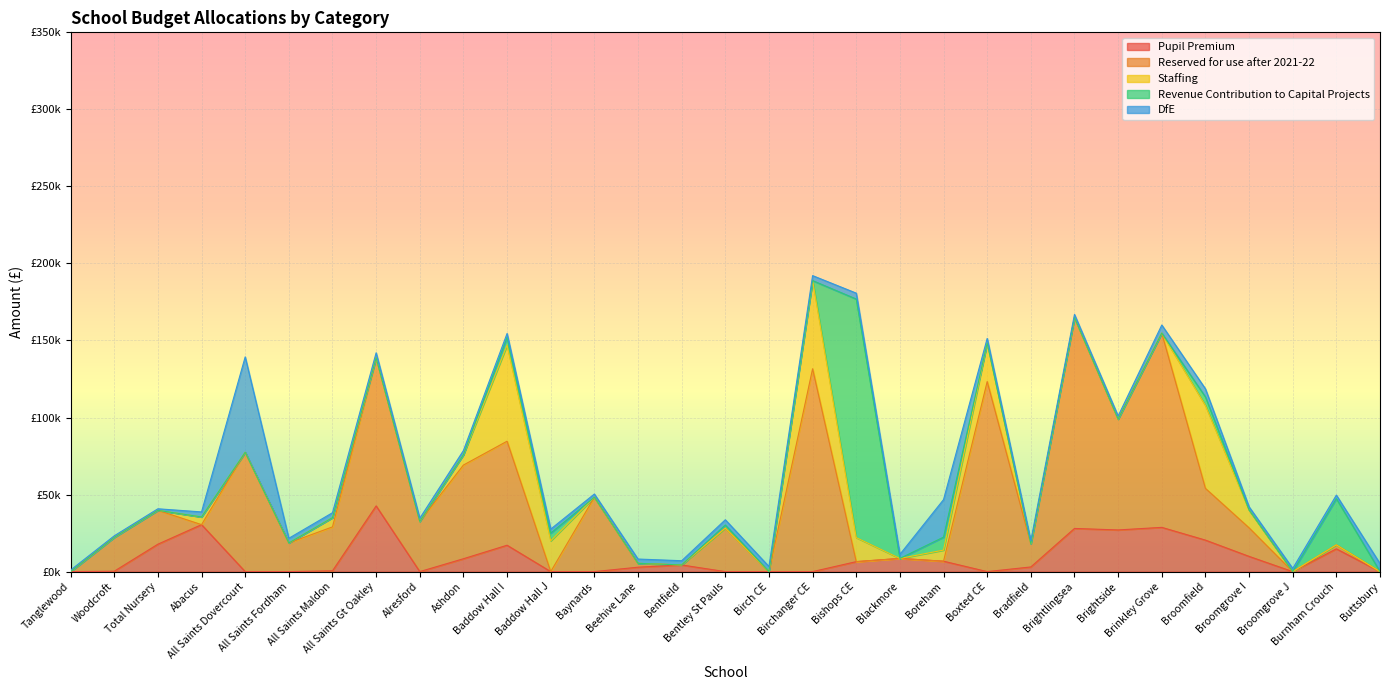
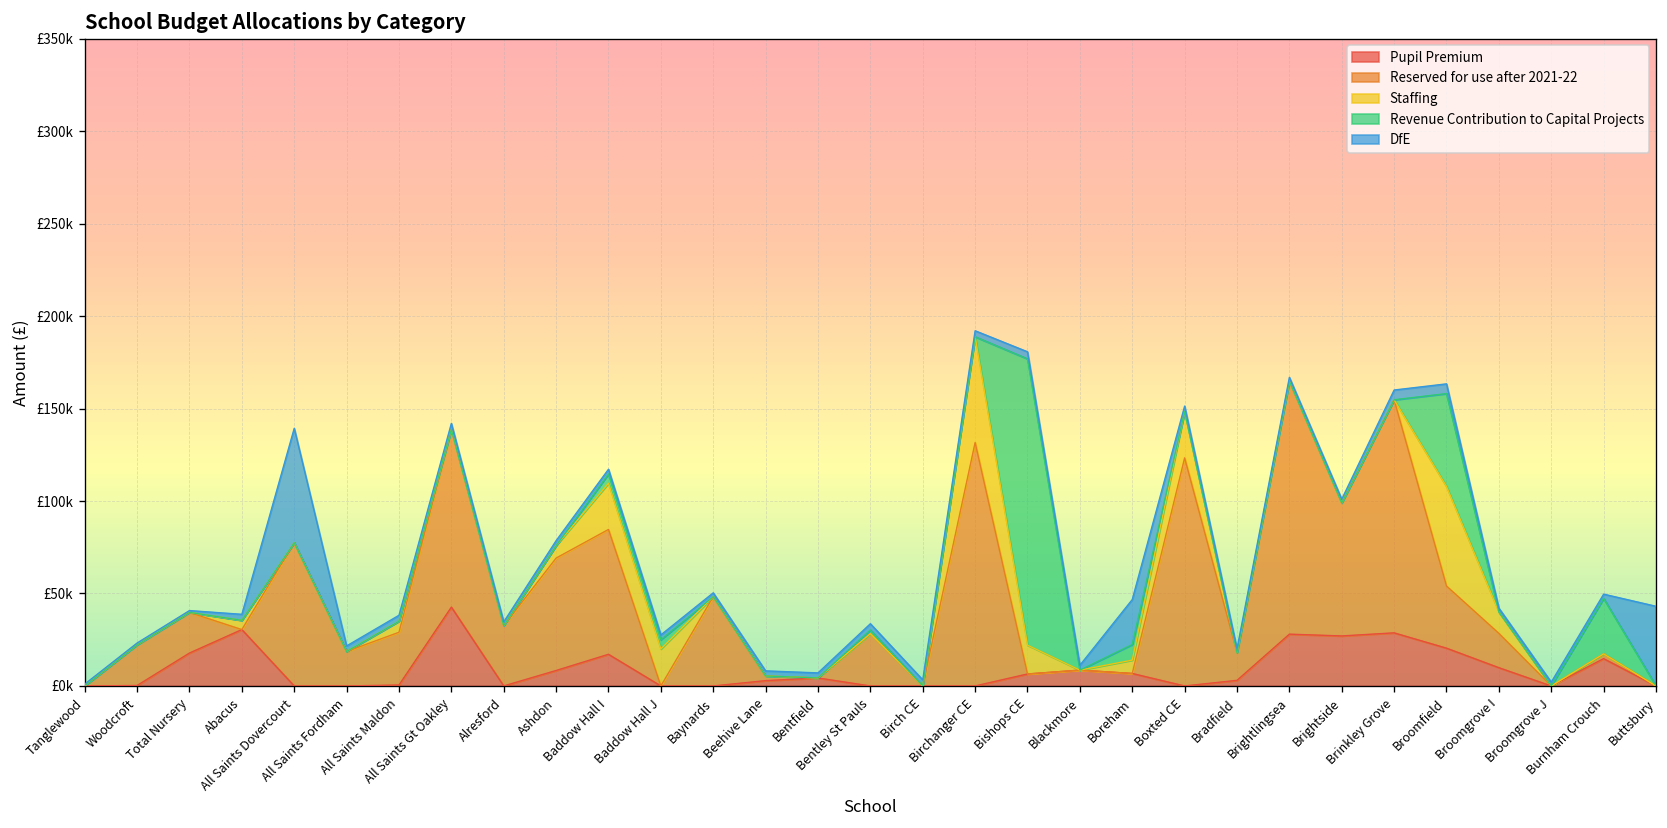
  {
    "Staffing": {
-     "Baddow Hall I": "£62000",
+     "Baddow Hall I": "£25000",
      "Baddow Hall J": "£20000",
      "Bishops CE": "£16000",
      "Boreham": "£7000",
      "Broomfield": "£54000"
    },
    "Revenue Contribution to Capital Projects": {
      "Baddow Hall I": "£5000",
      "Baddow Hall J": "£5000",
      "Bentley St Pauls": "£2000",
      "Bishops CE": "£155000",
      "Boreham": "£8000",
-     "Broomfield": "£6000",
+     "Broomfield": "£50000",
      "Burnham Crouch": "£30000"
    },
    "DfE": {
      "Abacus": "£3000",
      "All Saints Dovercourt": "£62000",
      "All Saints Fordham": "£3000",
      "All Saints Maldon": "£3000",
      "All Saints Gt Oakley": "£3000",
      "Alresford": "£2000",
      "Ashdon": "£3000",
      "Baddow Hall I": "£3000",
      "Baddow Hall J": "£3000",
      "Baynards": "£2000",
      "Beehive Lane": "£3000",
      "Bentfield": "£3000",
      "Bentley St Pauls": "£3000",
      "Birch CE": "£3000",
      "Birchanger CE": "£3000",
      "Bishops CE": "£4000",
      "Blackmore": "£3000",
      "Boreham": "£24000",
      "Boxted CE": "£3000",
      "Bradfield": "£2000",
      "Brightlingsea": "£2000",
      "Brightside": "£2000",
      "Brinkley Grove": "£5000",
      "Broomfield": "£5000",
      "Broomgrove I": "£2000",
      "Broomgrove J": "£2000",
      "Burnham Crouch": "£2000",
-     "Buttsbury": "£5000"
+     "Buttsbury": "£43000"
    }
  }
